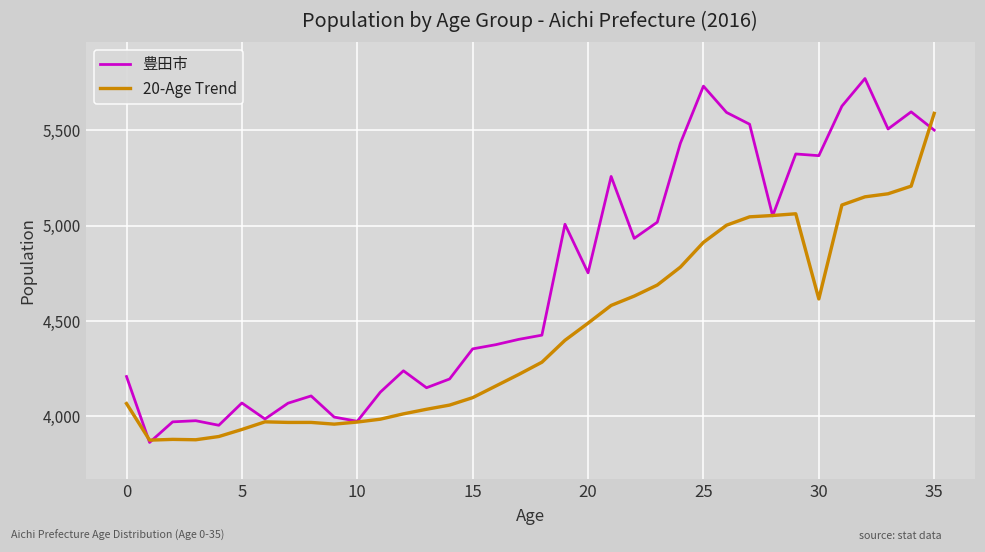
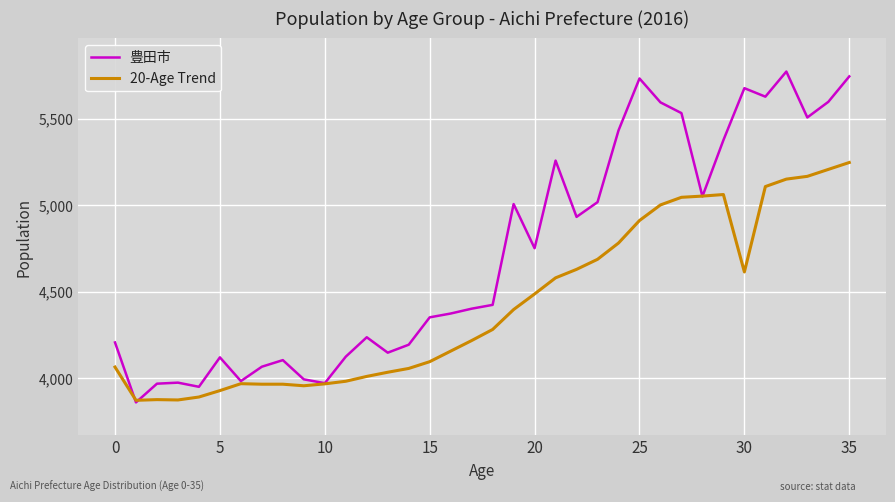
  {
    "豊田市": {
      "0": "4,210",
-     "5": "4,070",
+     "5": "4,120",
      "15": "4,350",
      "20": "4,750",
      "25": "5,730",
-     "30": "5,370",
-     "35": "5,500"
+     "30": "5,680",
+     "35": "5,740"
    },
    "20-Age Trend": {
      "0": "4,070",
      "5": "3,930",
      "15": "4,100",
      "20": "4,490",
      "25": "4,910",
      "30": "4,620",
-     "35": "5,590"
+     "35": "5,250"
    }
  }
